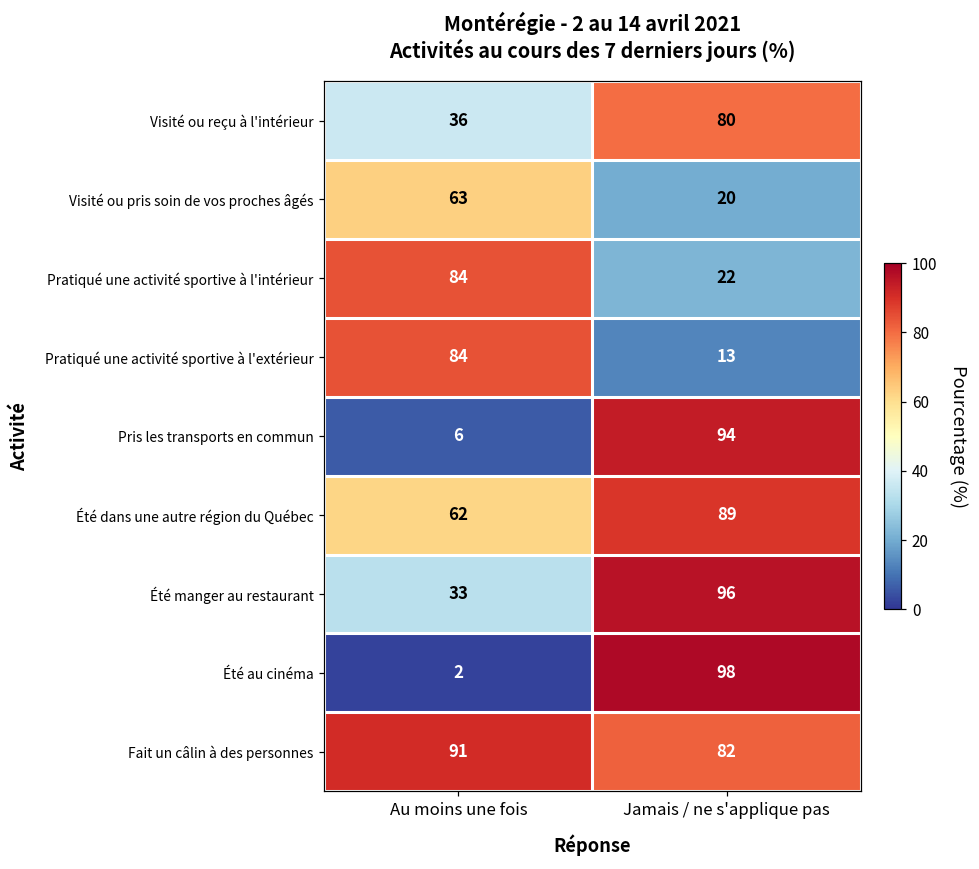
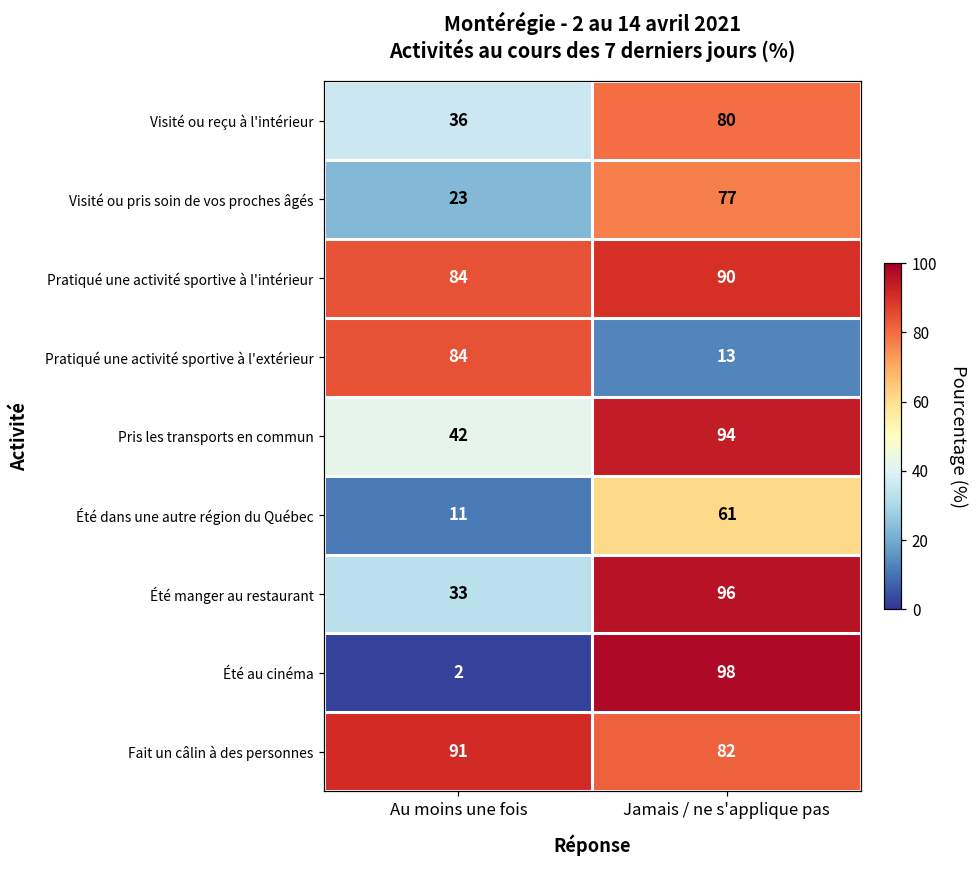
  {
    "Visité ou reçu à l'intérieur": {
      "Au moins une fois": 36,
      "Jamais / ne s'applique pas": 80
    },
    "Visité ou pris soin de vos proches âgés": {
-     "Au moins une fois": 63,
-     "Jamais / ne s'applique pas": 20
+     "Au moins une fois": 23,
+     "Jamais / ne s'applique pas": 77
    },
    "Pratiqué une activité sportive à l'intérieur": {
      "Au moins une fois": 84,
-     "Jamais / ne s'applique pas": 22
+     "Jamais / ne s'applique pas": 90
    },
    "Pratiqué une activité sportive à l'extérieur": {
      "Au moins une fois": 84,
      "Jamais / ne s'applique pas": 13
    },
    "Pris les transports en commun": {
-     "Au moins une fois": 6,
+     "Au moins une fois": 42,
      "Jamais / ne s'applique pas": 94
    },
    "Été dans une autre région du Québec": {
-     "Au moins une fois": 62,
-     "Jamais / ne s'applique pas": 89
+     "Au moins une fois": 11,
+     "Jamais / ne s'applique pas": 61
    },
    "Été manger au restaurant": {
      "Au moins une fois": 33,
      "Jamais / ne s'applique pas": 96
    },
    "Été au cinéma": {
      "Au moins une fois": 2,
      "Jamais / ne s'applique pas": 98
    },
    "Fait un câlin à des personnes": {
      "Au moins une fois": 91,
      "Jamais / ne s'applique pas": 82
    }
  }
